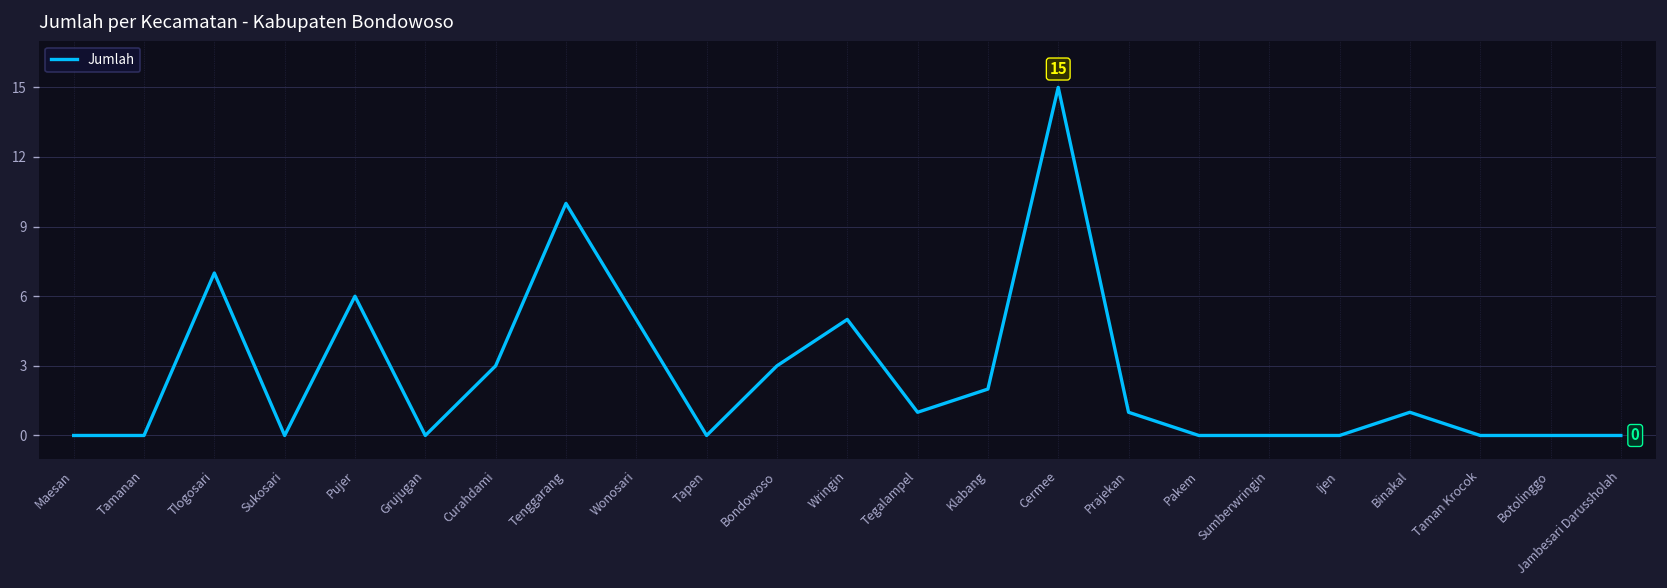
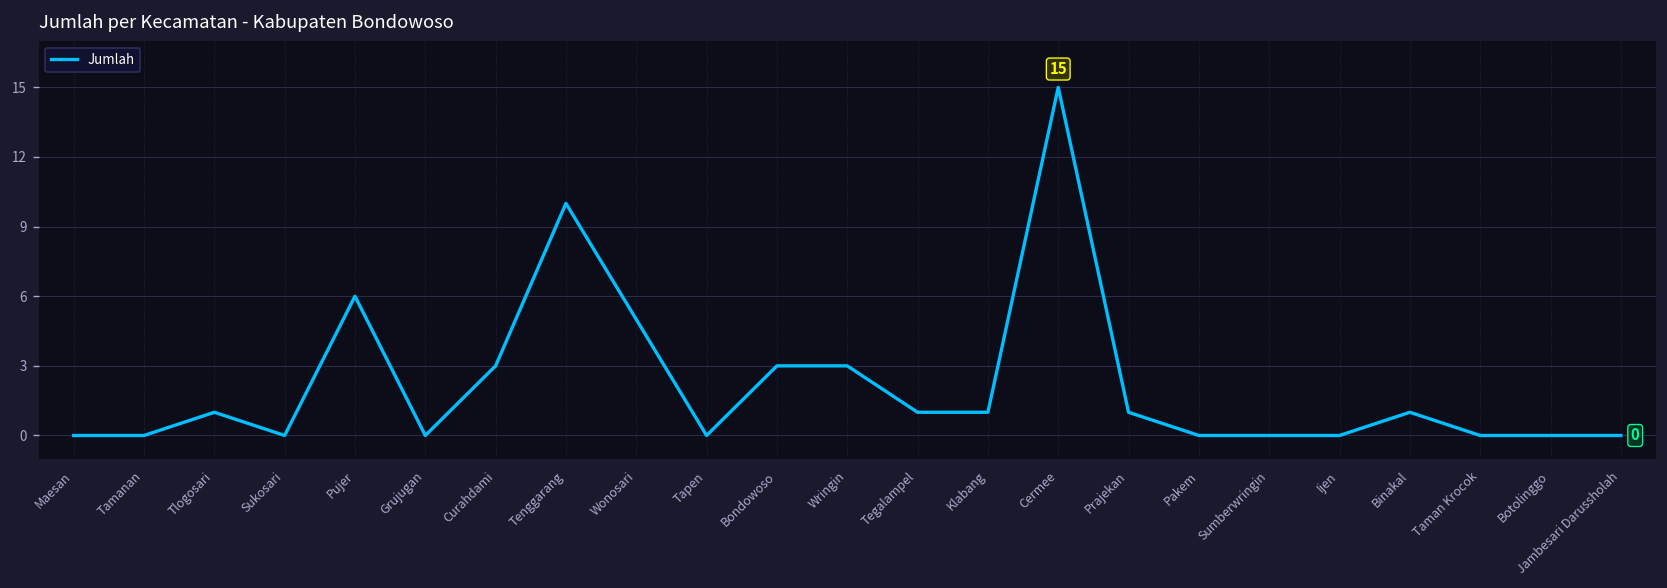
  {
    "Maesan": 0,
    "Tamanan": 0,
-   "Tlogosari": 7,
+   "Tlogosari": 1,
    "Sukosari": 0,
    "Pujer": 6,
    "Grujugan": 0,
    "Curahdami": 3,
    "Tenggarang": 10,
    "Wonosari": 5,
    "Tapen": 0,
    "Bondowoso": 3,
-   "Wringin": 5,
+   "Wringin": 3,
    "Tegalampel": 1,
-   "Klabang": 2,
+   "Klabang": 1,
    "Prajekan": 1,
    "Pakem": 0,
    "Sumberwringin": 0,
    "Ijen": 0,
    "Binakal": 1,
    "Taman Krocok": 0,
    "Botolinggo": 0
  }
